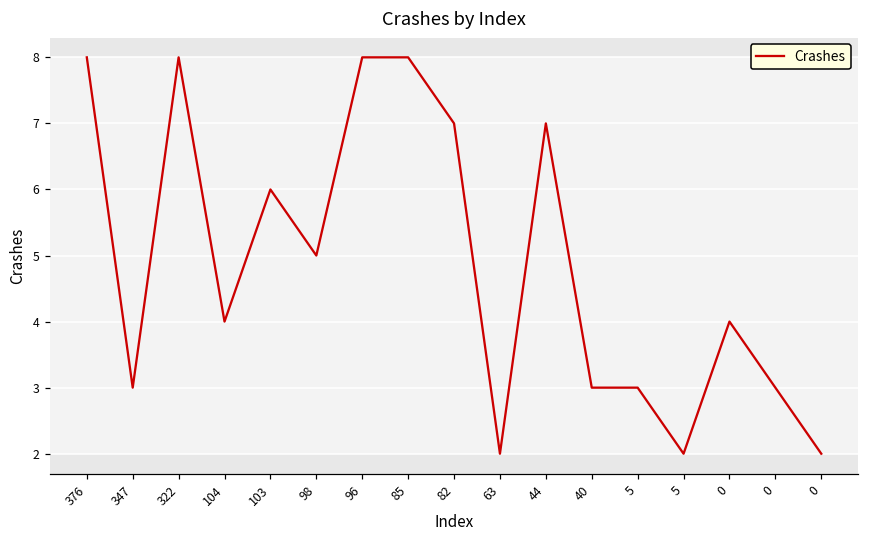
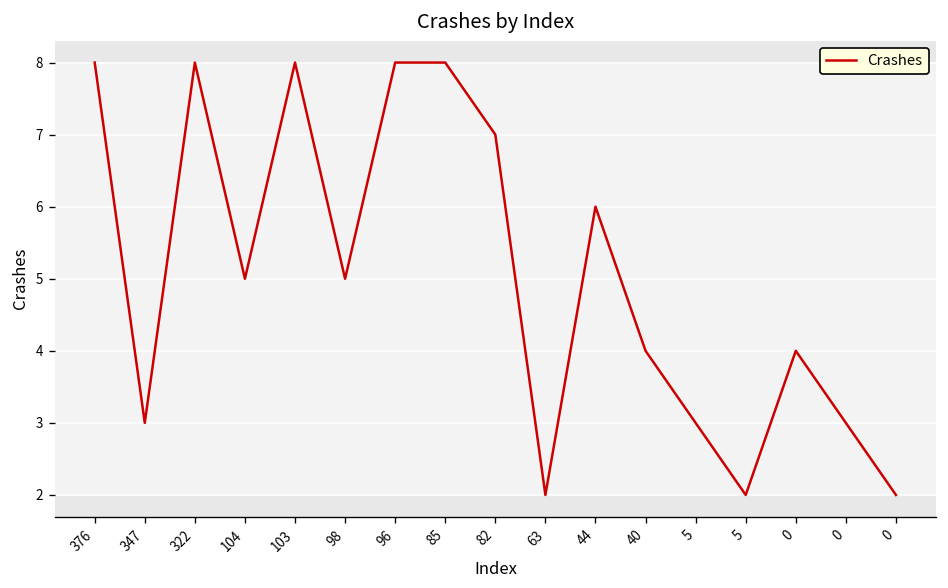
  {
    "376": 8,
    "347": 3,
    "322": 8,
-   "104": 4,
-   "103": 6,
+   "104": 5,
+   "103": 8,
    "98": 5,
    "96": 8,
    "85": 8,
    "82": 7,
    "63": 2,
-   "44": 7,
-   "40": 3
+   "44": 6,
+   "40": 4
  }
